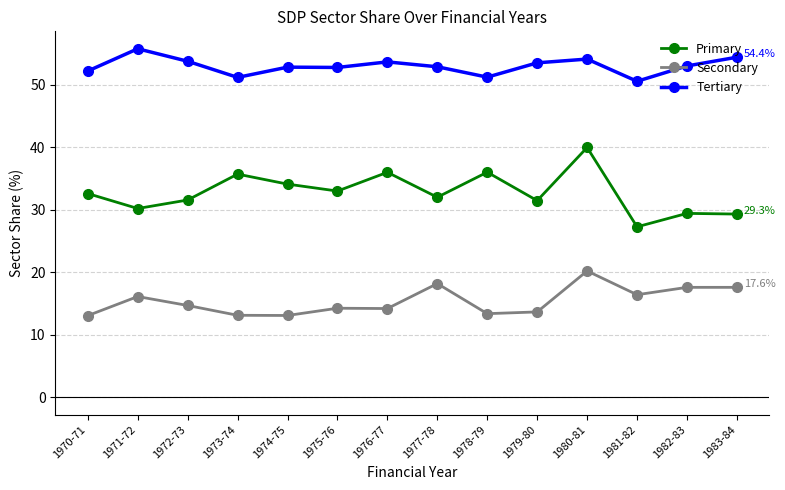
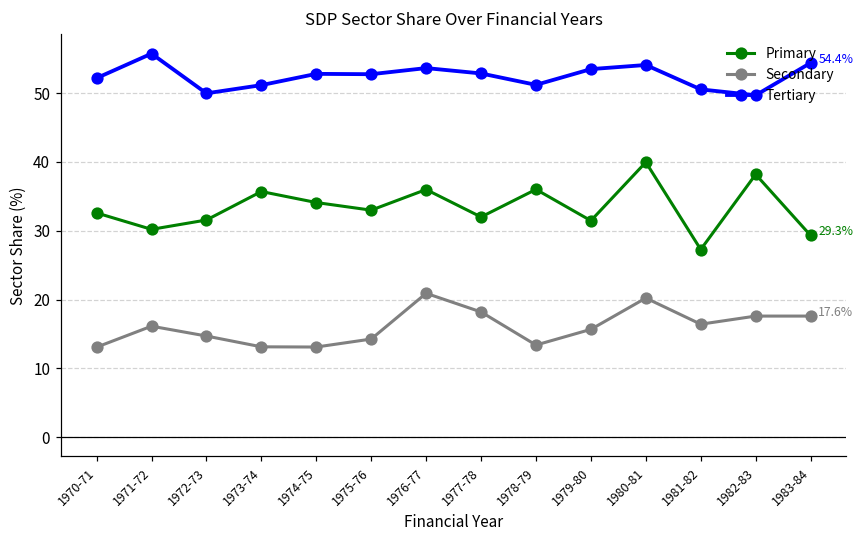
  {
    "Primary": {
      "1970-71": 33,
      "1971-72": 30,
      "1972-73": 32,
      "1973-74": 36,
      "1974-75": 34,
      "1975-76": 33,
      "1976-77": 36,
      "1977-78": 32,
      "1978-79": 36,
      "1979-80": 31,
      "1980-81": 40,
      "1981-82": 27,
-     "1982-83": 29
+     "1982-83": 38
    },
    "Secondary": {
      "1970-71": 13,
      "1971-72": 16,
      "1972-73": 15,
      "1973-74": 13,
      "1974-75": 13,
      "1975-76": 14,
-     "1976-77": 14,
+     "1976-77": 21,
      "1977-78": 18,
      "1978-79": 13,
-     "1979-80": 14,
+     "1979-80": 16,
      "1980-81": 20,
      "1981-82": 16,
      "1982-83": 18
    },
    "Tertiary": {
      "1970-71": 52,
      "1971-72": 56,
-     "1972-73": 54,
+     "1972-73": 50,
      "1973-74": 51,
      "1974-75": 53,
      "1975-76": 53,
      "1976-77": 54,
      "1977-78": 53,
      "1978-79": 51,
      "1979-80": 54,
      "1980-81": 54,
      "1981-82": 51,
-     "1982-83": 53
+     "1982-83": 50
    }
  }
